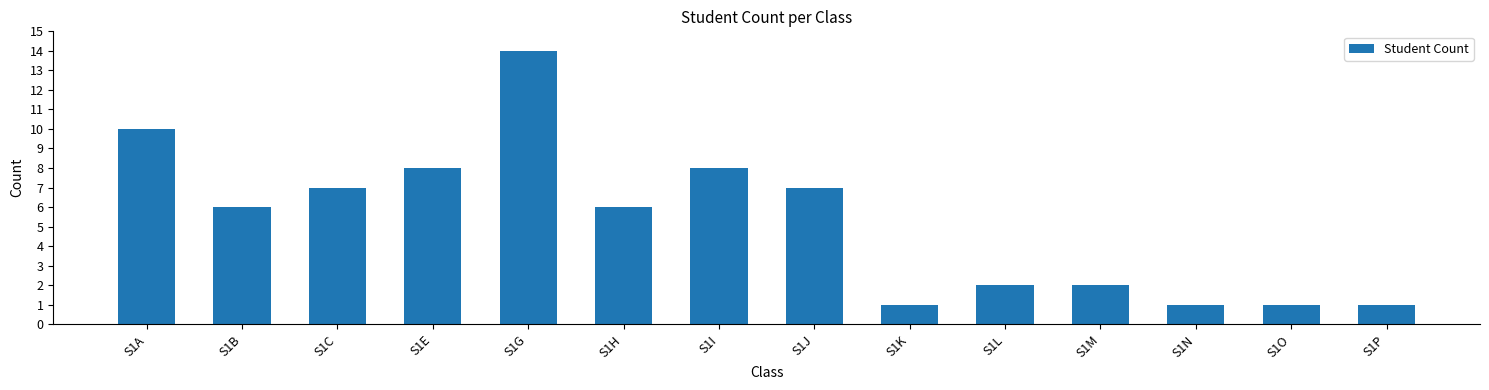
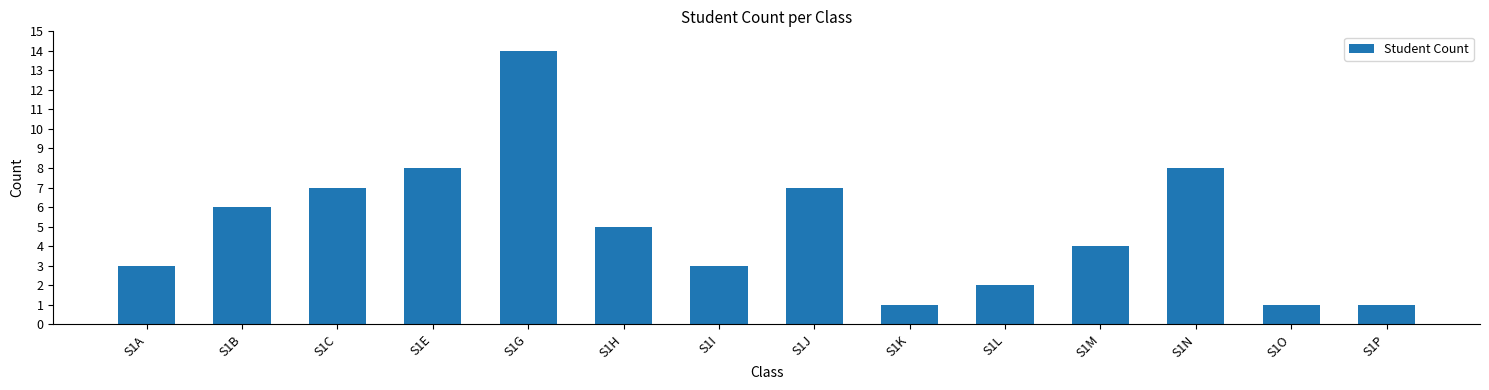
  {
-   "S1A": 10,
+   "S1A": 3,
    "S1B": 6,
    "S1C": 7,
    "S1E": 8,
    "S1G": 14,
-   "S1H": 6,
-   "S1I": 8,
+   "S1H": 5,
+   "S1I": 3,
    "S1J": 7,
    "S1K": 1,
    "S1L": 2,
-   "S1M": 2,
-   "S1N": 1,
+   "S1M": 4,
+   "S1N": 8,
    "S1O": 1,
    "S1P": 1
  }
